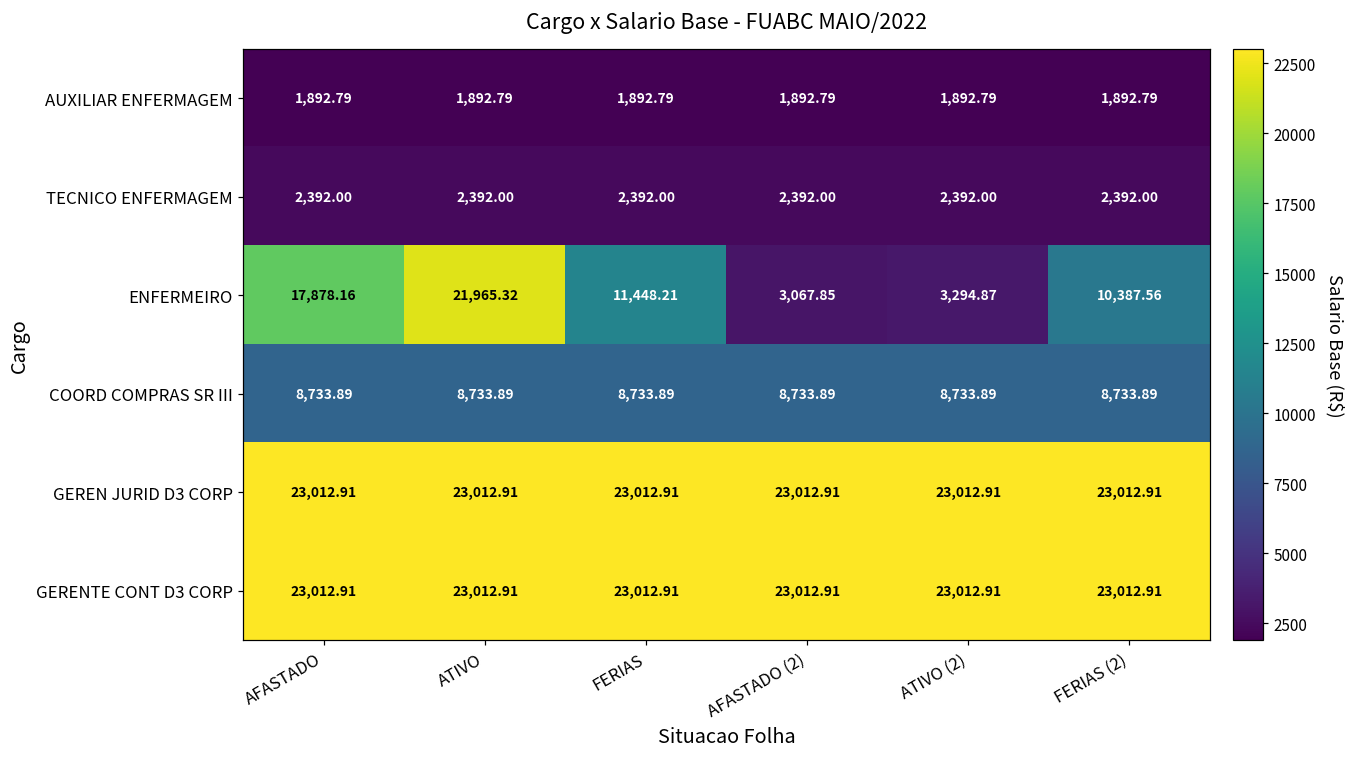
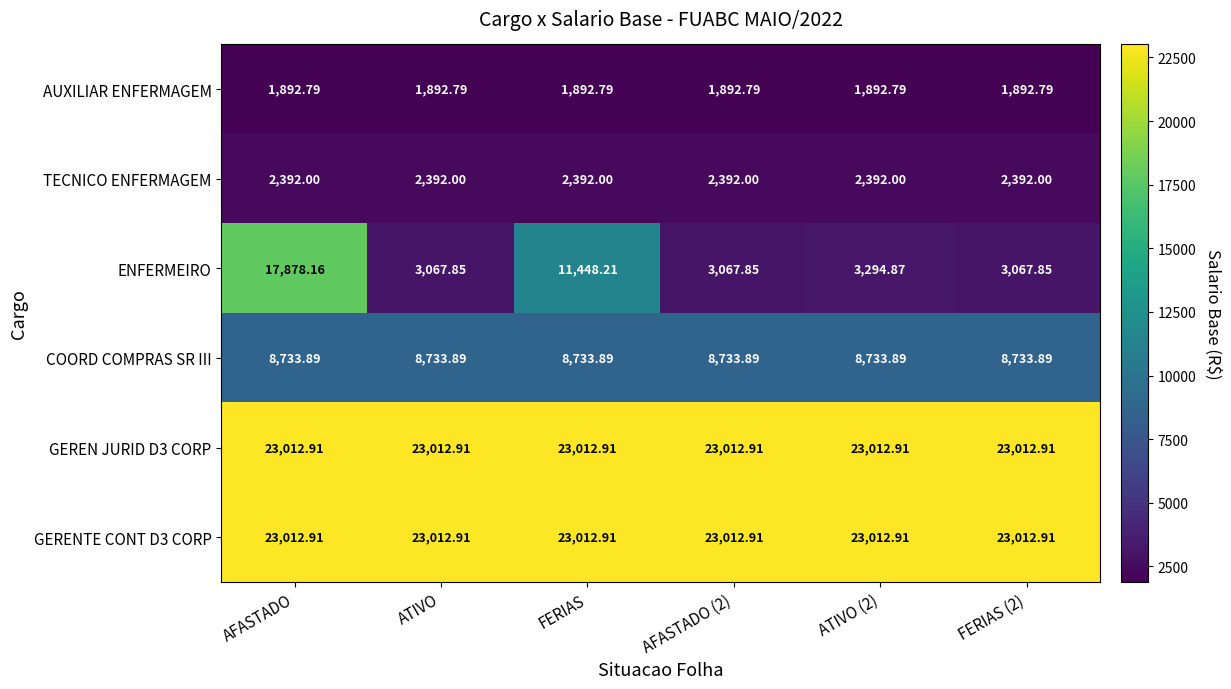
  {
    "AUXILIAR ENFERMAGEM": {
      "AFASTADO": "1,892.79",
      "ATIVO": "1,892.79",
      "FERIAS": "1,892.79",
      "AFASTADO (2)": "1,892.79",
      "ATIVO (2)": "1,892.79",
      "FERIAS (2)": "1,892.79"
    },
    "TECNICO ENFERMAGEM": {
      "AFASTADO": "2,392.00",
      "ATIVO": "2,392.00",
      "FERIAS": "2,392.00",
      "AFASTADO (2)": "2,392.00",
      "ATIVO (2)": "2,392.00",
      "FERIAS (2)": "2,392.00"
    },
    "ENFERMEIRO": {
      "AFASTADO": "17,878.16",
-     "ATIVO": "21,965.32",
+     "ATIVO": "3,067.85",
      "FERIAS": "11,448.21",
      "AFASTADO (2)": "3,067.85",
      "ATIVO (2)": "3,294.87",
-     "FERIAS (2)": "10,387.56"
+     "FERIAS (2)": "3,067.85"
    },
    "COORD COMPRAS SR III": {
      "AFASTADO": "8,733.89",
      "ATIVO": "8,733.89",
      "FERIAS": "8,733.89",
      "AFASTADO (2)": "8,733.89",
      "ATIVO (2)": "8,733.89",
      "FERIAS (2)": "8,733.89"
    },
    "GEREN JURID D3 CORP": {
      "AFASTADO": "23,012.91",
      "ATIVO": "23,012.91",
      "FERIAS": "23,012.91",
      "AFASTADO (2)": "23,012.91",
      "ATIVO (2)": "23,012.91",
      "FERIAS (2)": "23,012.91"
    },
    "GERENTE CONT D3 CORP": {
      "AFASTADO": "23,012.91",
      "ATIVO": "23,012.91",
      "FERIAS": "23,012.91",
      "AFASTADO (2)": "23,012.91",
      "ATIVO (2)": "23,012.91",
      "FERIAS (2)": "23,012.91"
    }
  }
